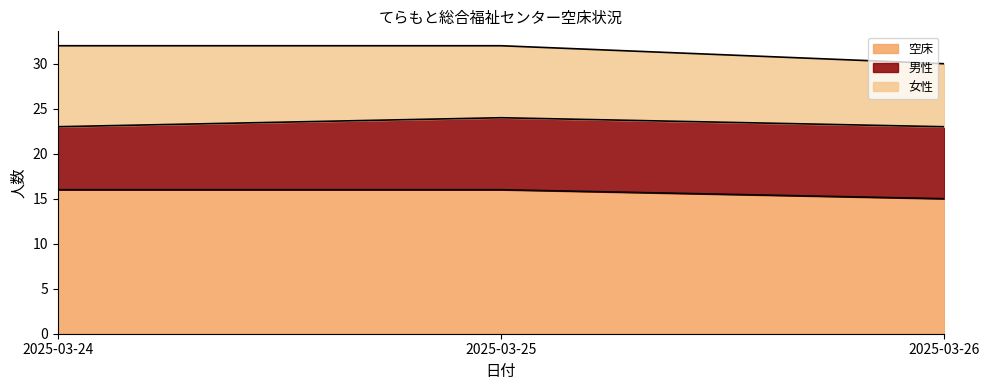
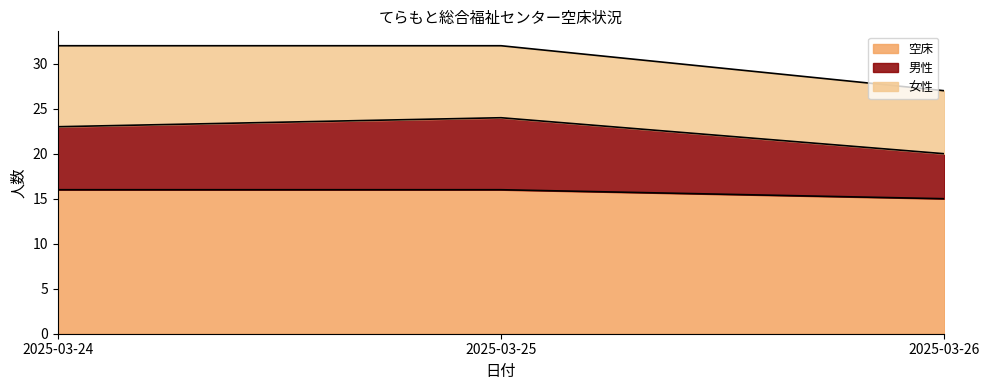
  {
    "男性": {
      "2025-03-24": 7,
      "2025-03-25": 8,
-     "2025-03-26": 8
+     "2025-03-26": 5
    }
  }
